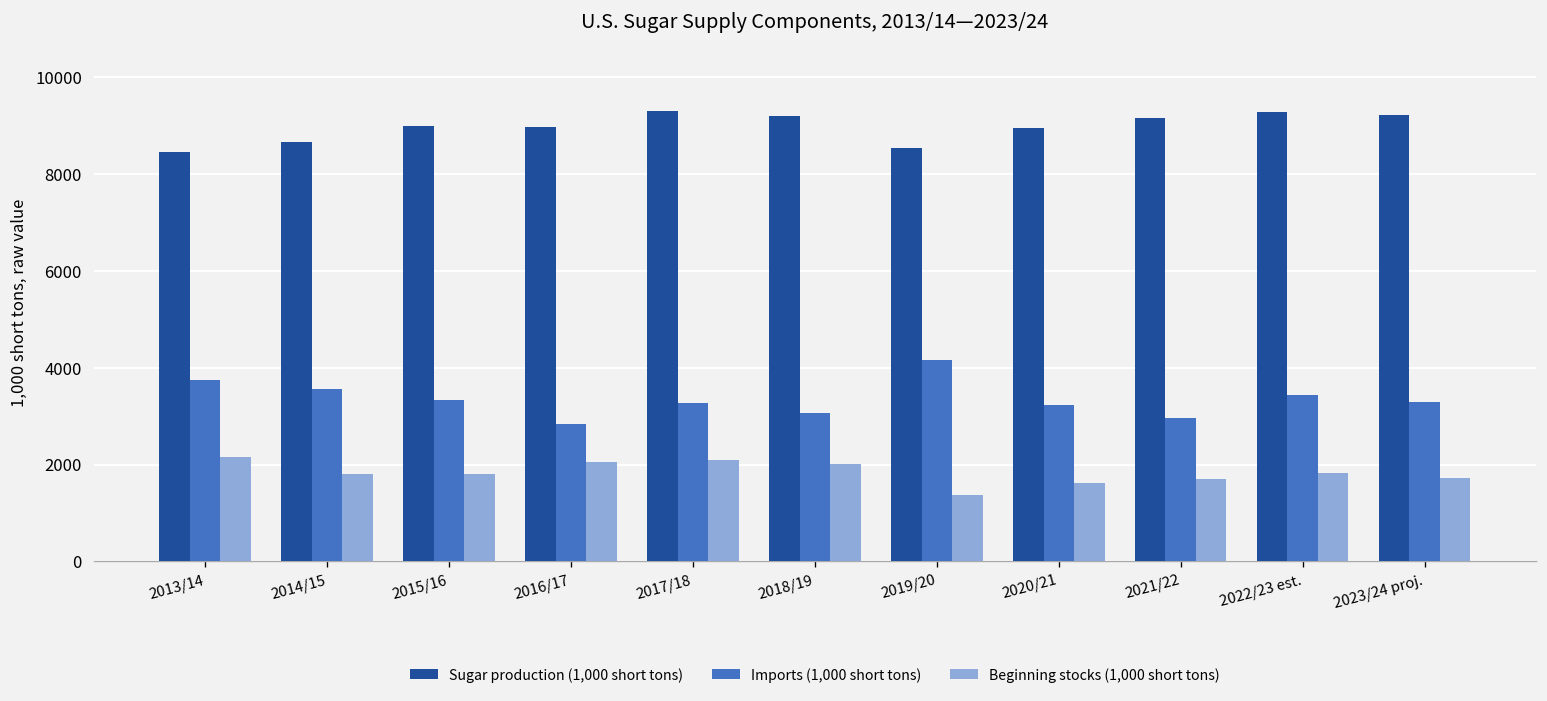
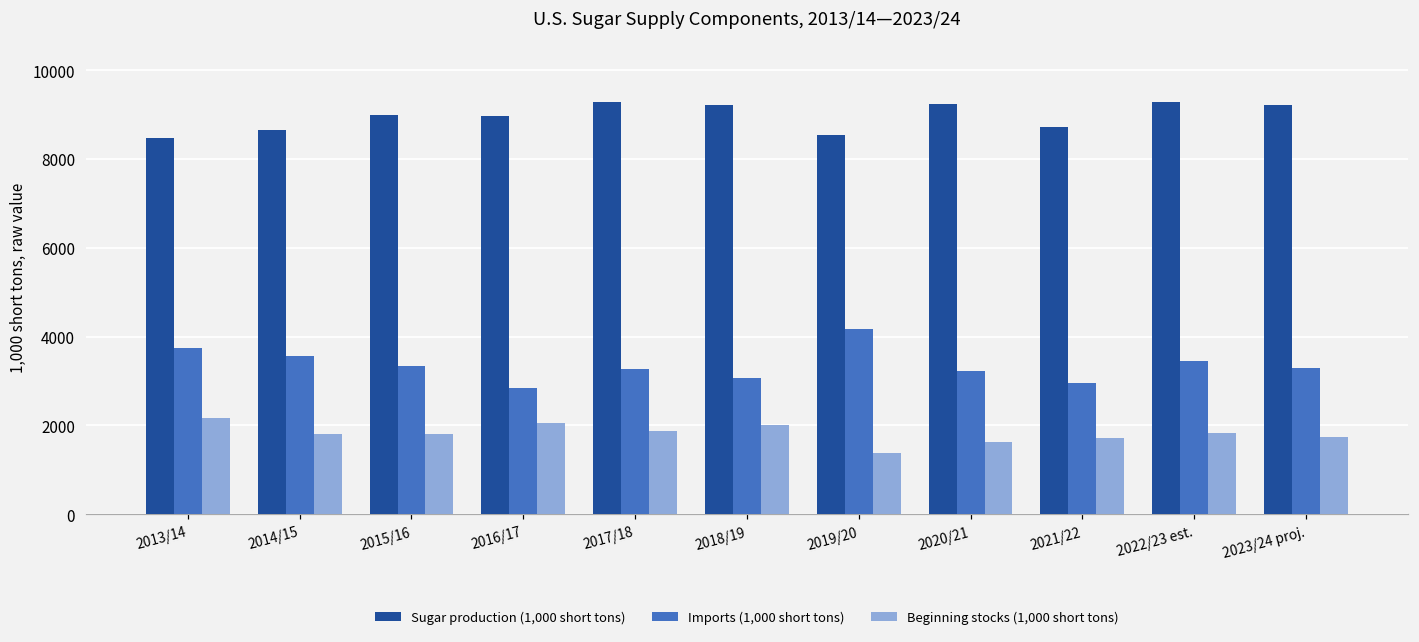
  {
    "Sugar production (1,000 short tons)": {
      "2013/14": 8500,
      "2014/15": 8700,
      "2015/16": 9000,
      "2016/17": 9000,
      "2017/18": 9300,
      "2018/19": 9200,
      "2019/20": 8500,
-     "2020/21": 9000,
-     "2021/22": 9200,
+     "2020/21": 9200,
+     "2021/22": 8700,
      "2022/23 est.": 9300,
      "2023/24 proj.": 9200
    },
    "Imports (1,000 short tons)": {
      "2013/14": 3700,
      "2014/15": 3600,
      "2015/16": 3300,
      "2016/17": 2800,
      "2017/18": 3300,
      "2018/19": 3100,
      "2019/20": 4200,
      "2020/21": 3200,
      "2021/22": 3000,
      "2022/23 est.": 3400,
      "2023/24 proj.": 3300
    },
    "Beginning stocks (1,000 short tons)": {
      "2013/14": 2200,
      "2014/15": 1800,
      "2015/16": 1800,
      "2016/17": 2100,
-     "2017/18": 2100,
+     "2017/18": 1900,
      "2018/19": 2000,
      "2019/20": 1400,
      "2020/21": 1600,
      "2021/22": 1700,
      "2022/23 est.": 1800,
      "2023/24 proj.": 1700
    }
  }
